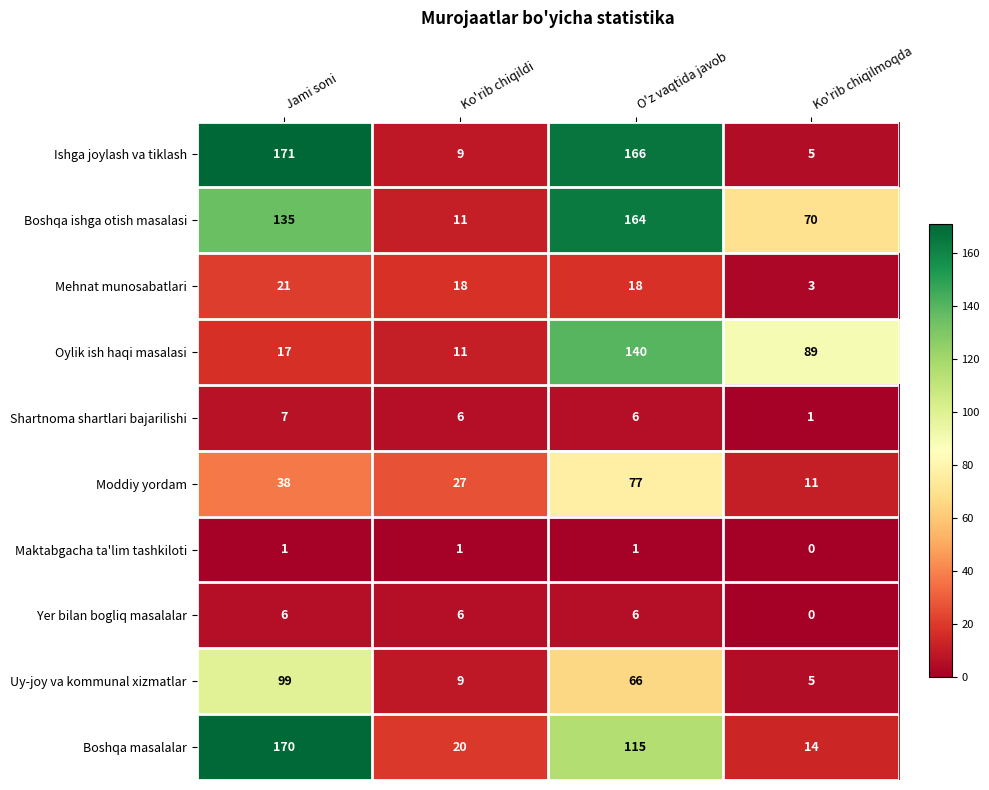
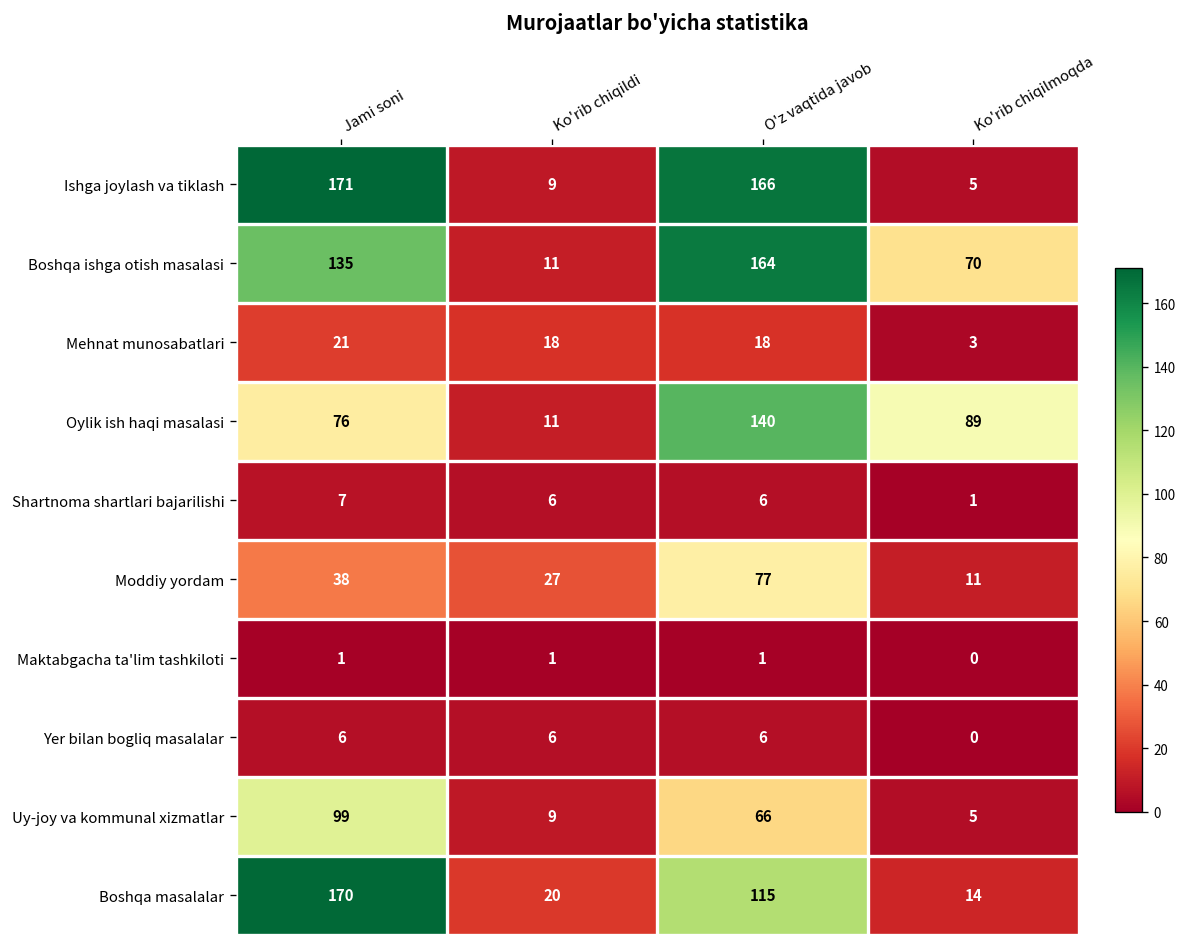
  {
    "Ishga joylash va tiklash": {
      "Jami soni": 171,
      "Ko'rib chiqildi": 9,
      "O'z vaqtida javob": 166,
      "Ko'rib chiqilmoqda": 5
    },
    "Boshqa ishga otish masalasi": {
      "Jami soni": 135,
      "Ko'rib chiqildi": 11,
      "O'z vaqtida javob": 164,
      "Ko'rib chiqilmoqda": 70
    },
    "Mehnat munosabatlari": {
      "Jami soni": 21,
      "Ko'rib chiqildi": 18,
      "O'z vaqtida javob": 18,
      "Ko'rib chiqilmoqda": 3
    },
    "Oylik ish haqi masalasi": {
-     "Jami soni": 17,
+     "Jami soni": 76,
      "Ko'rib chiqildi": 11,
      "O'z vaqtida javob": 140,
      "Ko'rib chiqilmoqda": 89
    },
    "Shartnoma shartlari bajarilishi": {
      "Jami soni": 7,
      "Ko'rib chiqildi": 6,
      "O'z vaqtida javob": 6,
      "Ko'rib chiqilmoqda": 1
    },
    "Moddiy yordam": {
      "Jami soni": 38,
      "Ko'rib chiqildi": 27,
      "O'z vaqtida javob": 77,
      "Ko'rib chiqilmoqda": 11
    },
    "Maktabgacha ta'lim tashkiloti": {
      "Jami soni": 1,
      "Ko'rib chiqildi": 1,
      "O'z vaqtida javob": 1,
      "Ko'rib chiqilmoqda": 0
    },
    "Yer bilan bogliq masalalar": {
      "Jami soni": 6,
      "Ko'rib chiqildi": 6,
      "O'z vaqtida javob": 6,
      "Ko'rib chiqilmoqda": 0
    },
    "Uy-joy va kommunal xizmatlar": {
      "Jami soni": 99,
      "Ko'rib chiqildi": 9,
      "O'z vaqtida javob": 66,
      "Ko'rib chiqilmoqda": 5
    },
    "Boshqa masalalar": {
      "Jami soni": 170,
      "Ko'rib chiqildi": 20,
      "O'z vaqtida javob": 115,
      "Ko'rib chiqilmoqda": 14
    }
  }
